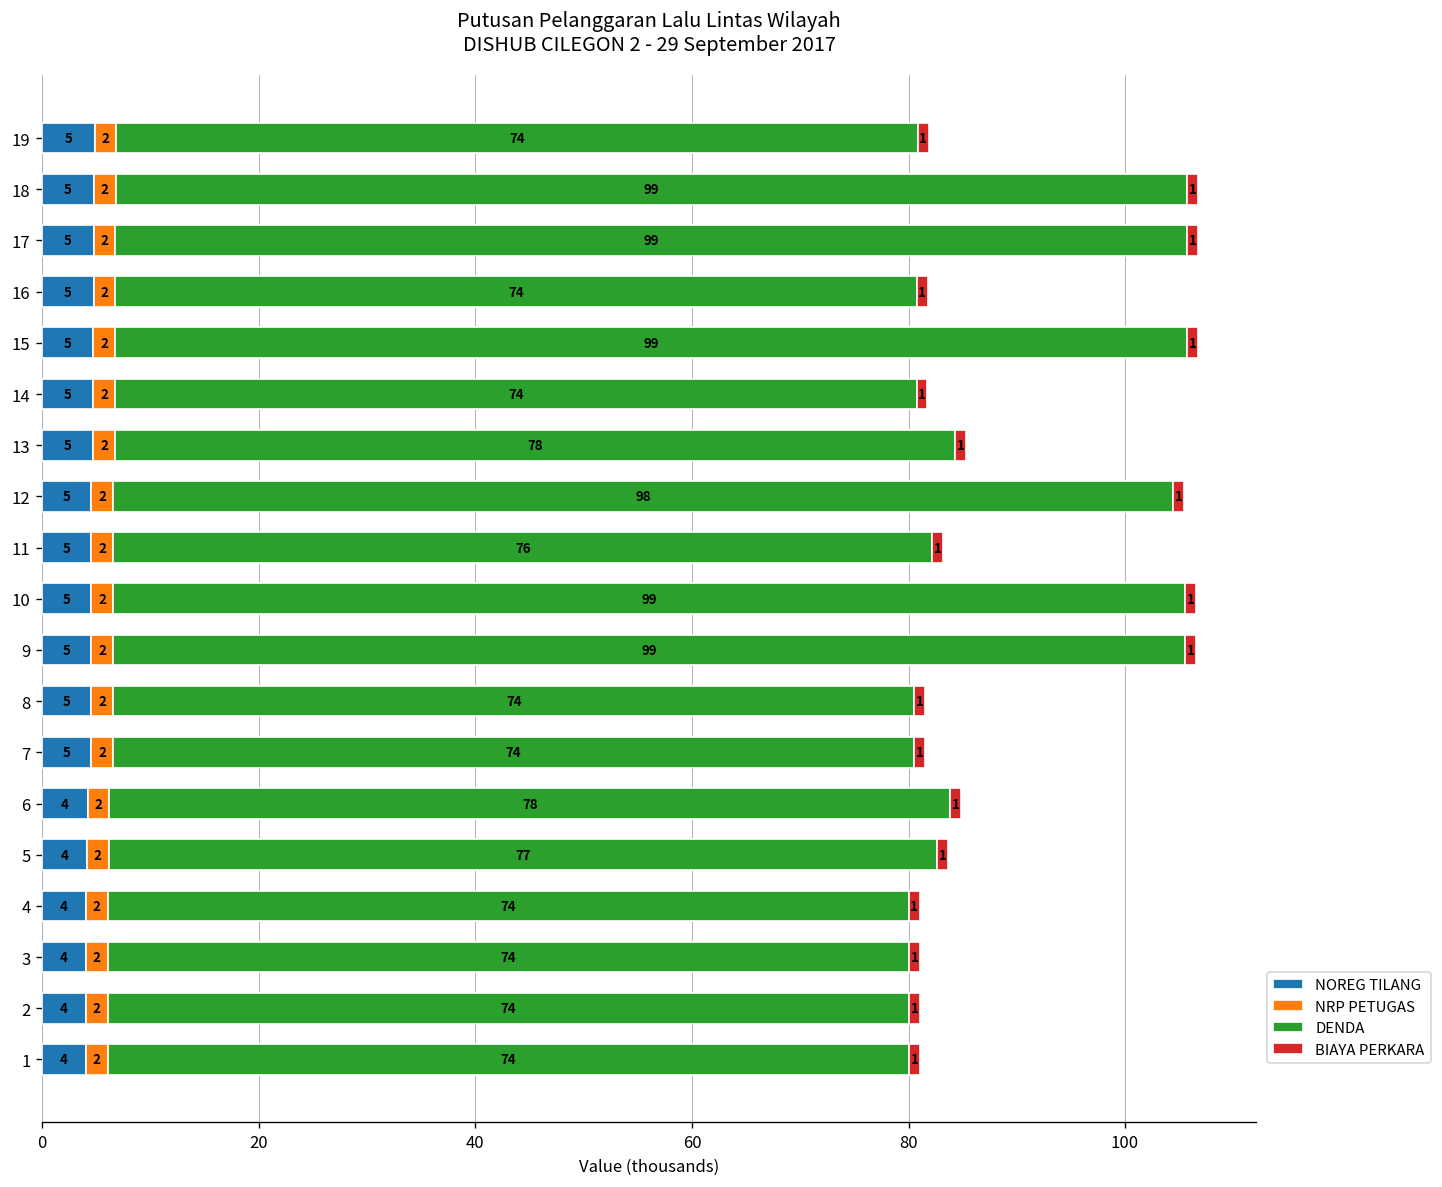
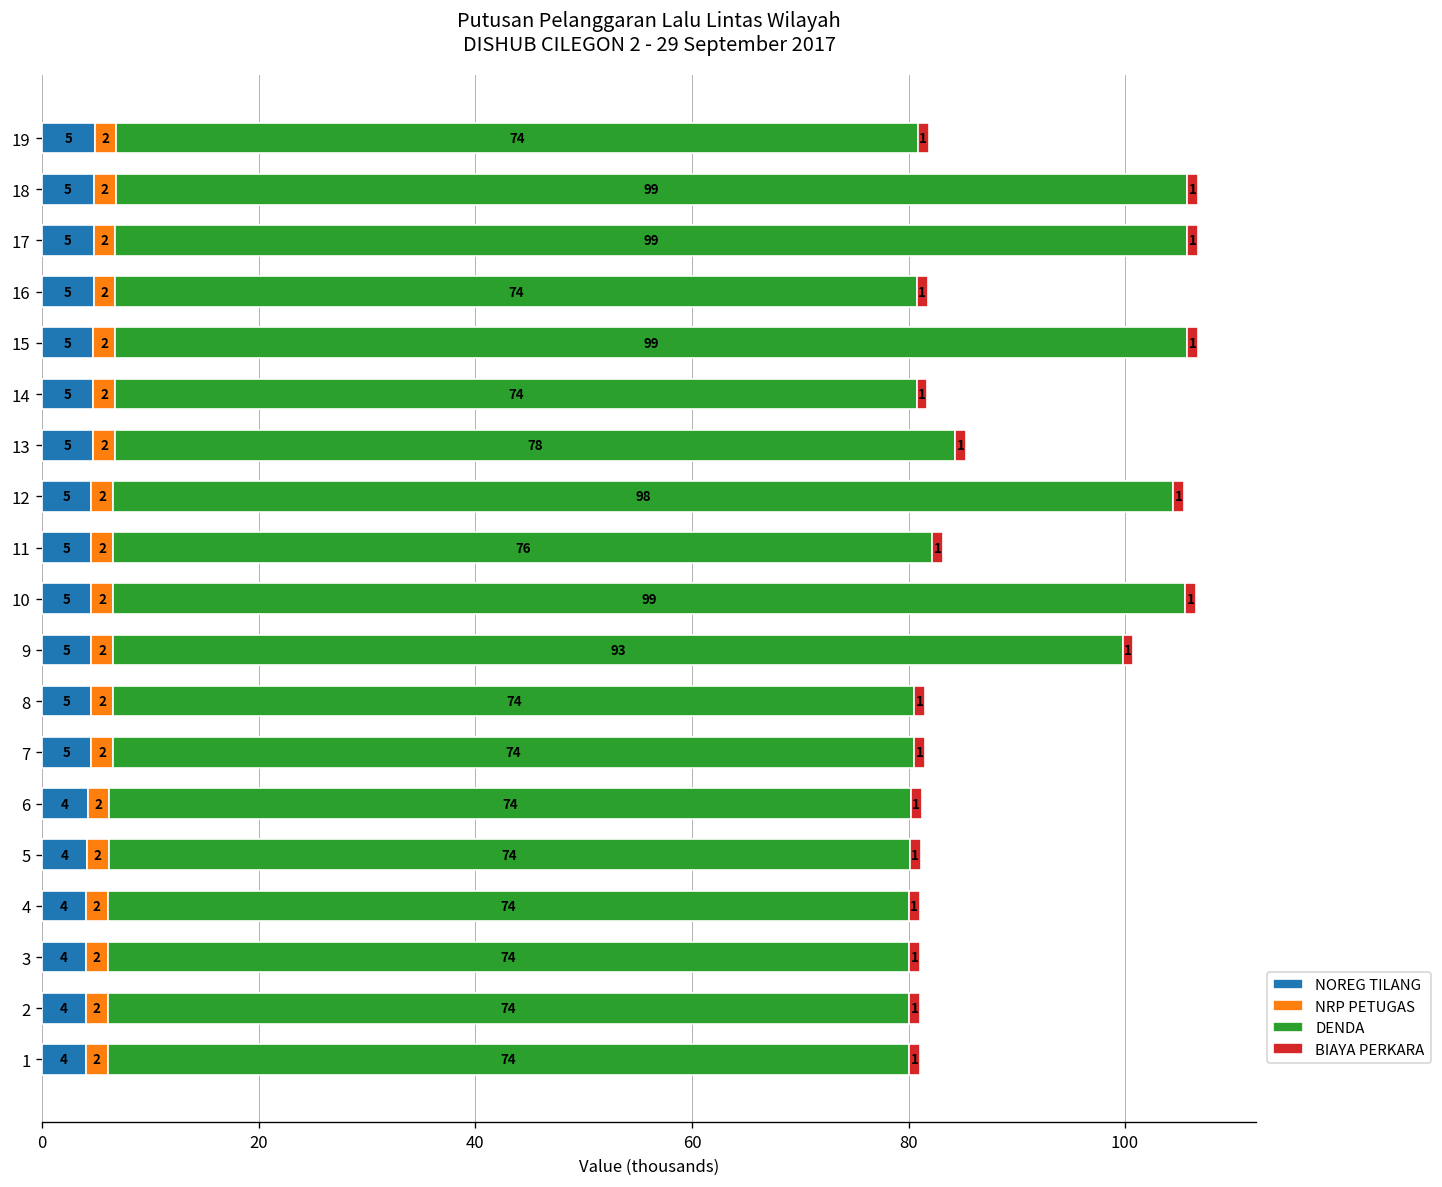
  {
    "NOREG TILANG": {
      "19": 5,
      "18": 5,
      "17": 5,
      "16": 5,
      "15": 5,
      "14": 5,
      "13": 5,
      "12": 5,
      "11": 5,
      "10": 5,
      "9": 5,
      "8": 5,
      "7": 5,
      "6": 4,
      "5": 4,
      "4": 4,
      "3": 4,
      "2": 4,
      "1": 4
    },
    "NRP PETUGAS": {
      "19": 2,
      "18": 2,
      "17": 2,
      "16": 2,
      "15": 2,
      "14": 2,
      "13": 2,
      "12": 2,
      "11": 2,
      "10": 2,
      "9": 2,
      "8": 2,
      "7": 2,
      "6": 2,
      "5": 2,
      "4": 2,
      "3": 2,
      "2": 2,
      "1": 2
    },
    "DENDA": {
      "19": 74,
      "18": 99,
      "17": 99,
      "16": 74,
      "15": 99,
      "14": 74,
      "13": 78,
      "12": 98,
      "11": 76,
      "10": 99,
-     "9": 99,
+     "9": 93,
      "8": 74,
      "7": 74,
-     "6": 78,
-     "5": 77,
+     "6": 74,
+     "5": 74,
      "4": 74,
      "3": 74,
      "2": 74,
      "1": 74
    },
    "BIAYA PERKARA": {
      "19": 1,
      "18": 1,
      "17": 1,
      "16": 1,
      "15": 1,
      "14": 1,
      "13": 1,
      "12": 1,
      "11": 1,
      "10": 1,
      "9": 1,
      "8": 1,
      "7": 1,
      "6": 1,
      "5": 1,
      "4": 1,
      "3": 1,
      "2": 1,
      "1": 1
    }
  }
